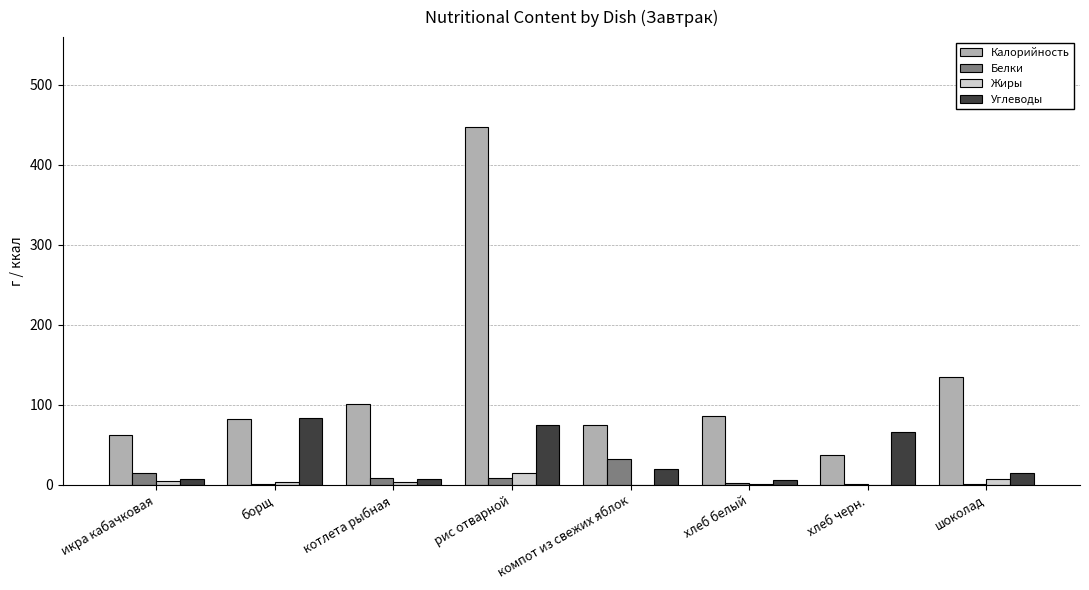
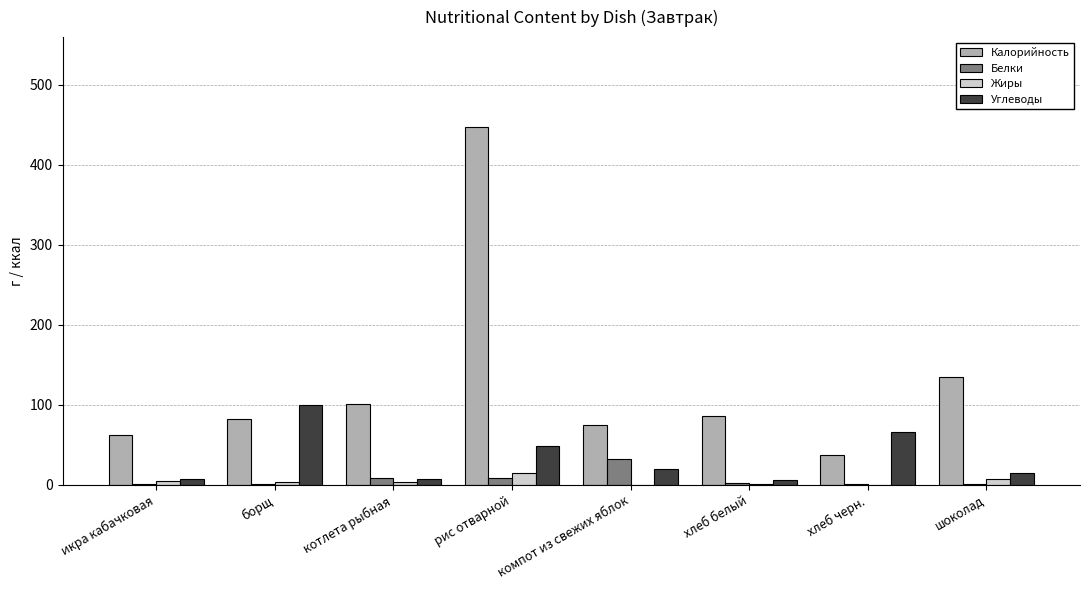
  {
    "Белки": {
-     "икра кабачковая": 10,
+     "икра кабачковая": 0,
      "котлета рыбная": 10,
      "рис отварной": 10,
      "компот из свежих яблок": 30
    },
    "Углеводы": {
      "икра кабачковая": 10,
-     "борщ": 80,
+     "борщ": 100,
      "котлета рыбная": 10,
-     "рис отварной": 80,
+     "рис отварной": 50,
      "компот из свежих яблок": 20,
      "хлеб белый": 10,
      "хлеб черн.": 70,
      "шоколад": 10
    }
  }
